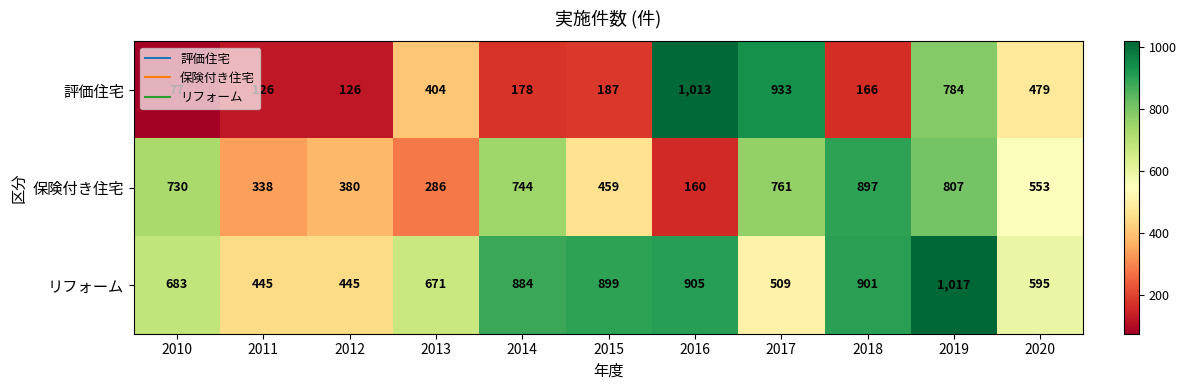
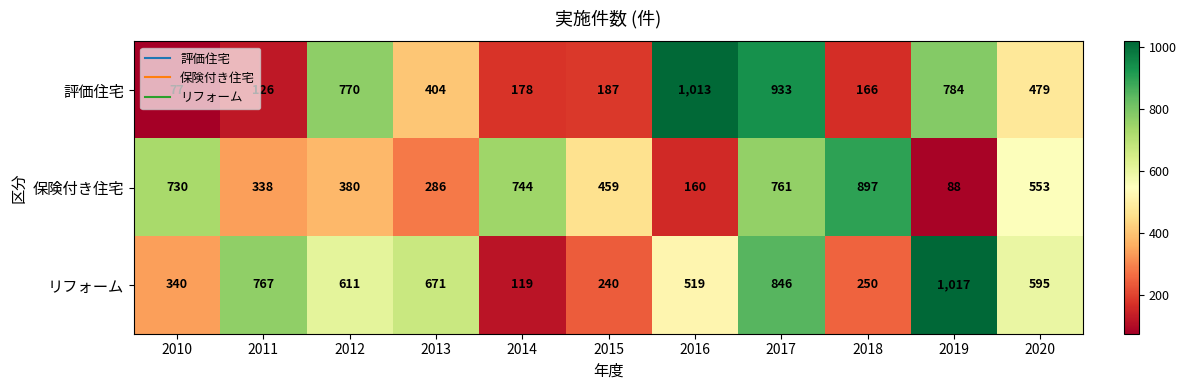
  {
    "評価住宅": {
-     "2012": "126",
+     "2012": "770",
      "2013": "404",
      "2014": "178",
      "2015": "187",
      "2016": "1,013",
      "2017": "933",
      "2018": "166",
      "2019": "784",
      "2020": "479"
    },
    "保険付き住宅": {
      "2010": "730",
      "2011": "338",
      "2012": "380",
      "2013": "286",
      "2014": "744",
      "2015": "459",
      "2016": "160",
      "2017": "761",
      "2018": "897",
-     "2019": "807",
+     "2019": "88",
      "2020": "553"
    },
    "リフォーム": {
-     "2010": "683",
-     "2011": "445",
-     "2012": "445",
+     "2010": "340",
+     "2011": "767",
+     "2012": "611",
      "2013": "671",
-     "2014": "884",
-     "2015": "899",
-     "2016": "905",
-     "2017": "509",
-     "2018": "901",
+     "2014": "119",
+     "2015": "240",
+     "2016": "519",
+     "2017": "846",
+     "2018": "250",
      "2019": "1,017",
      "2020": "595"
    }
  }
